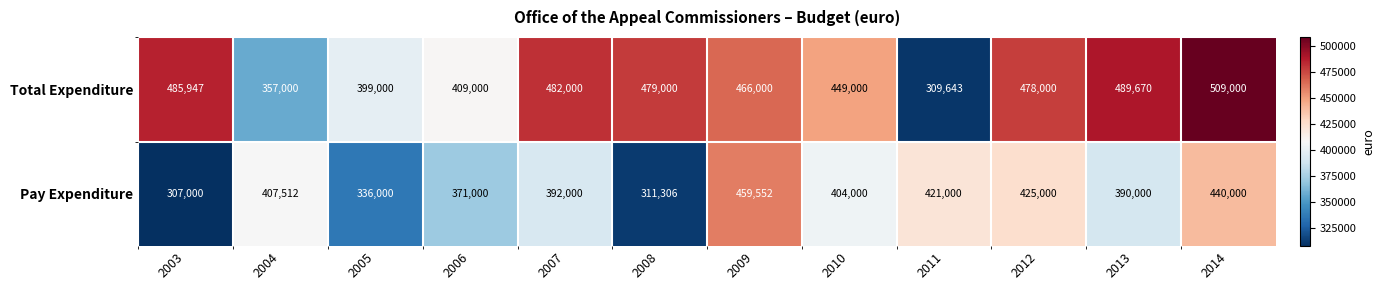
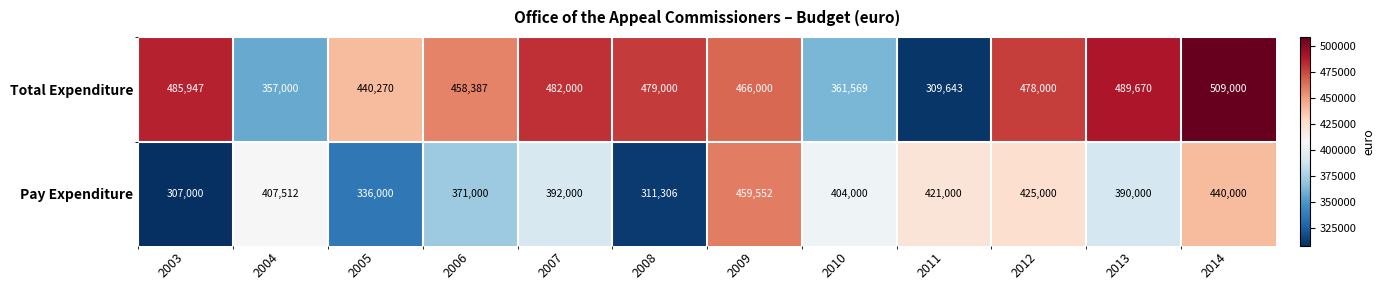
  {
    "Total Expenditure": {
      "2003": "485,947",
      "2004": "357,000",
-     "2005": "399,000",
-     "2006": "409,000",
+     "2005": "440,270",
+     "2006": "458,387",
      "2007": "482,000",
      "2008": "479,000",
      "2009": "466,000",
-     "2010": "449,000",
+     "2010": "361,569",
      "2011": "309,643",
      "2012": "478,000",
      "2013": "489,670",
      "2014": "509,000"
    },
    "Pay Expenditure": {
      "2003": "307,000",
      "2004": "407,512",
      "2005": "336,000",
      "2006": "371,000",
      "2007": "392,000",
      "2008": "311,306",
      "2009": "459,552",
      "2010": "404,000",
      "2011": "421,000",
      "2012": "425,000",
      "2013": "390,000",
      "2014": "440,000"
    }
  }
